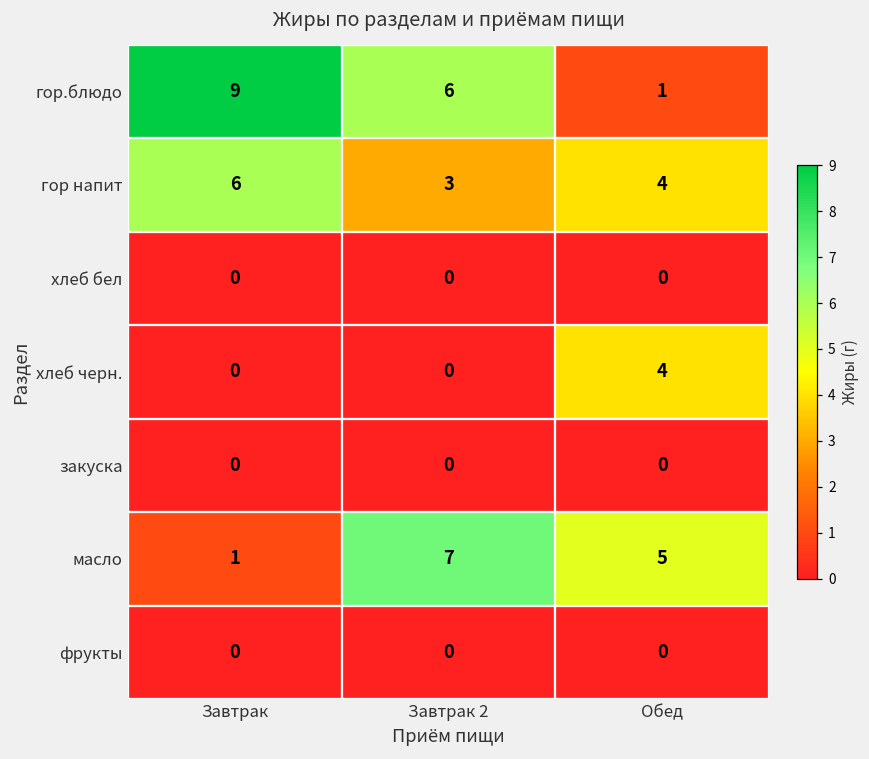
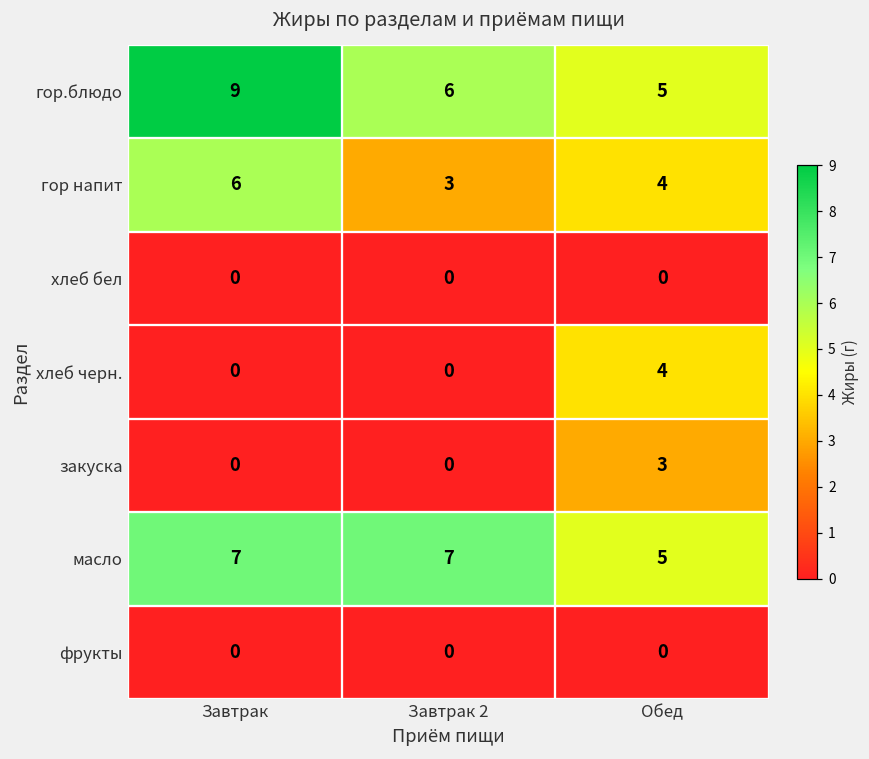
  {
    "гор.блюдо": {
      "Завтрак": 9,
      "Завтрак 2": 6,
-     "Обед": 1
+     "Обед": 5
    },
    "гор напит": {
      "Завтрак": 6,
      "Завтрак 2": 3,
      "Обед": 4
    },
    "хлеб бел": {
      "Завтрак": 0,
      "Завтрак 2": 0,
      "Обед": 0
    },
    "хлеб черн.": {
      "Завтрак": 0,
      "Завтрак 2": 0,
      "Обед": 4
    },
    "закуска": {
      "Завтрак": 0,
      "Завтрак 2": 0,
-     "Обед": 0
+     "Обед": 3
    },
    "масло": {
-     "Завтрак": 1,
+     "Завтрак": 7,
      "Завтрак 2": 7,
      "Обед": 5
    },
    "фрукты": {
      "Завтрак": 0,
      "Завтрак 2": 0,
      "Обед": 0
    }
  }
